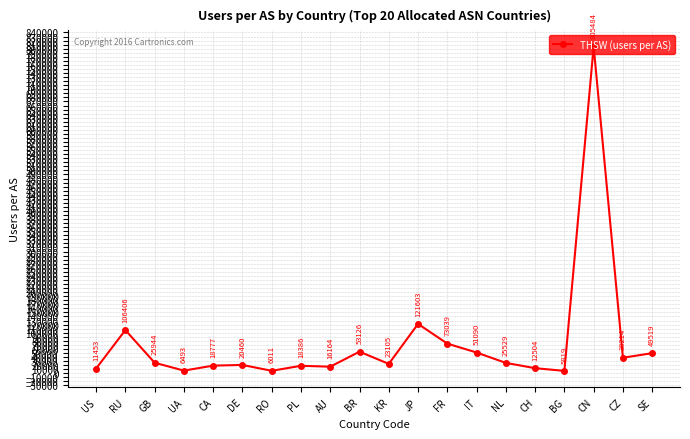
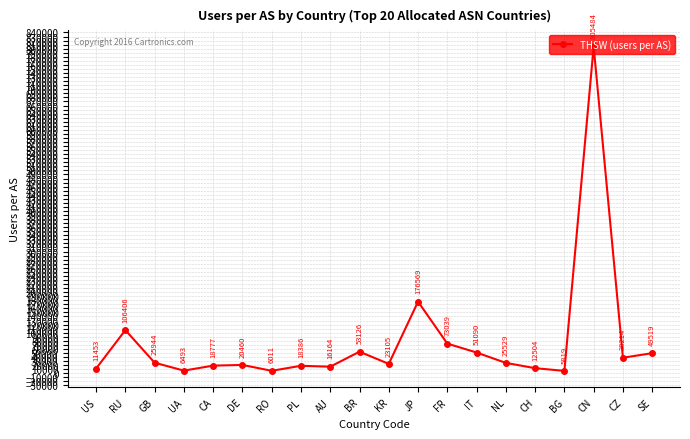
  {
    "US": 11453,
    "RU": 106406,
    "GB": 25944,
    "UA": 6493,
    "CA": 18777,
    "DE": 20460,
    "RO": 6011,
    "PL": 18386,
    "AU": 16164,
    "BR": 53126,
    "KR": 23105,
-   "JP": 121603,
+   "JP": 176569,
    "FR": 73039,
    "IT": 51090,
    "NL": 25529,
    "CH": 12504,
    "BG": 5819,
    "CZ": 38214,
    "SE": 49519
  }
